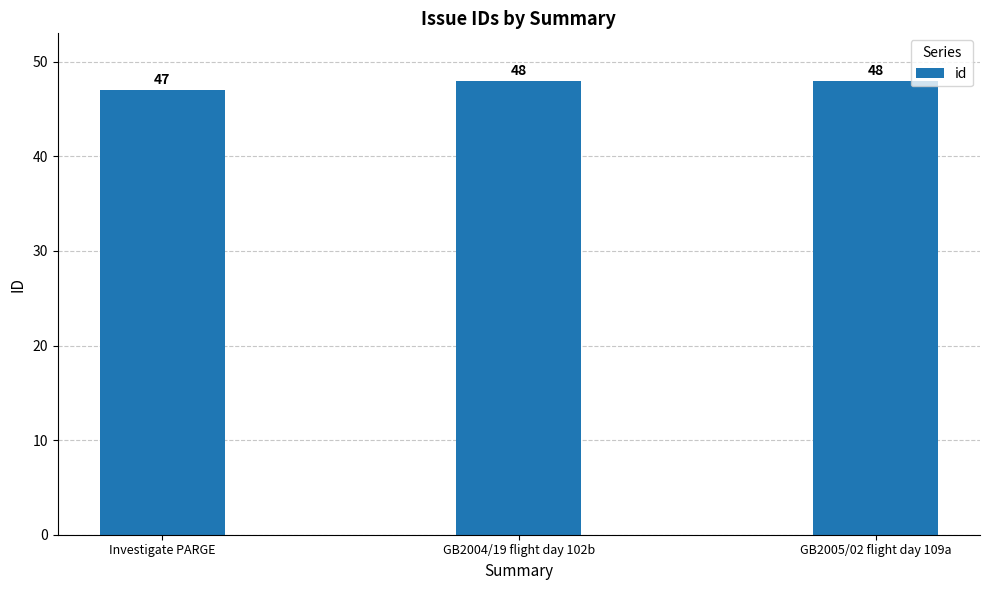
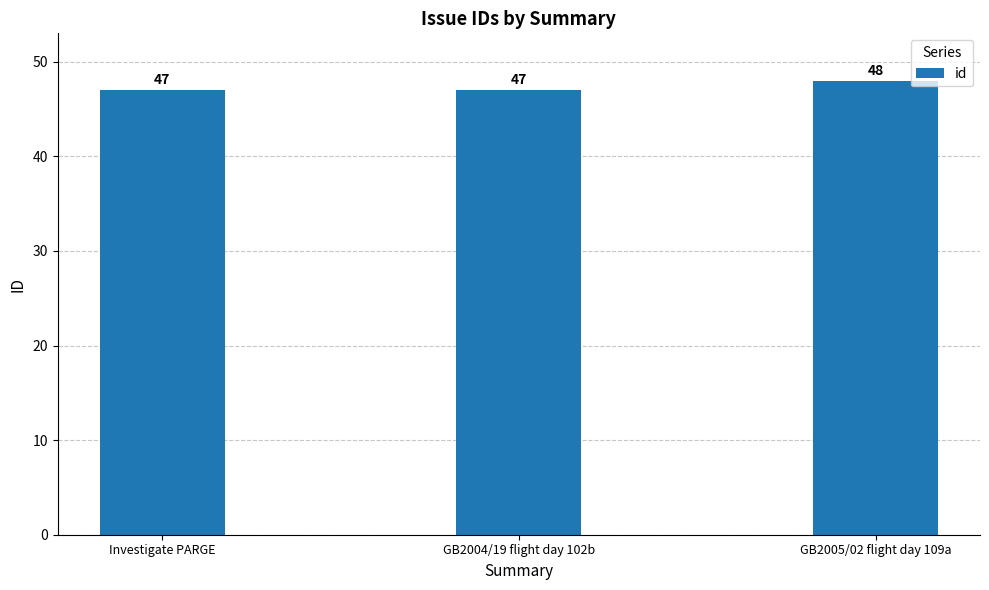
  {
    "Investigate PARGE": 47,
-   "GB2004/19 flight day 102b": 48,
+   "GB2004/19 flight day 102b": 47,
    "GB2005/02 flight day 109a": 48
  }
